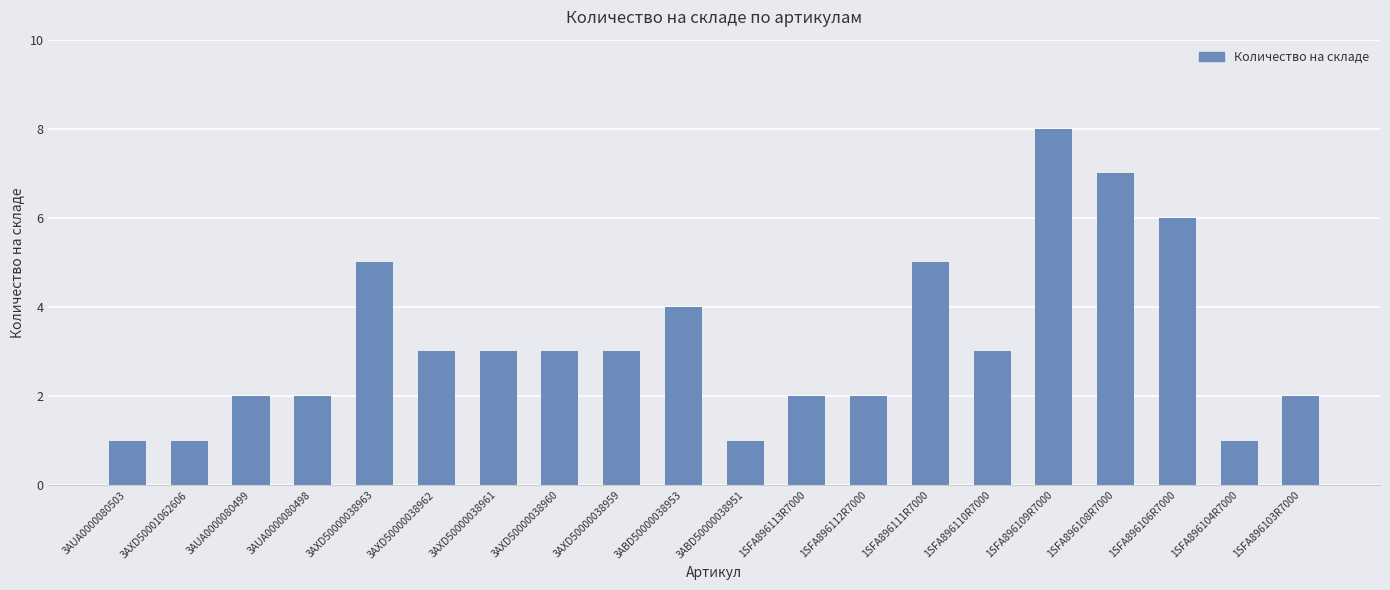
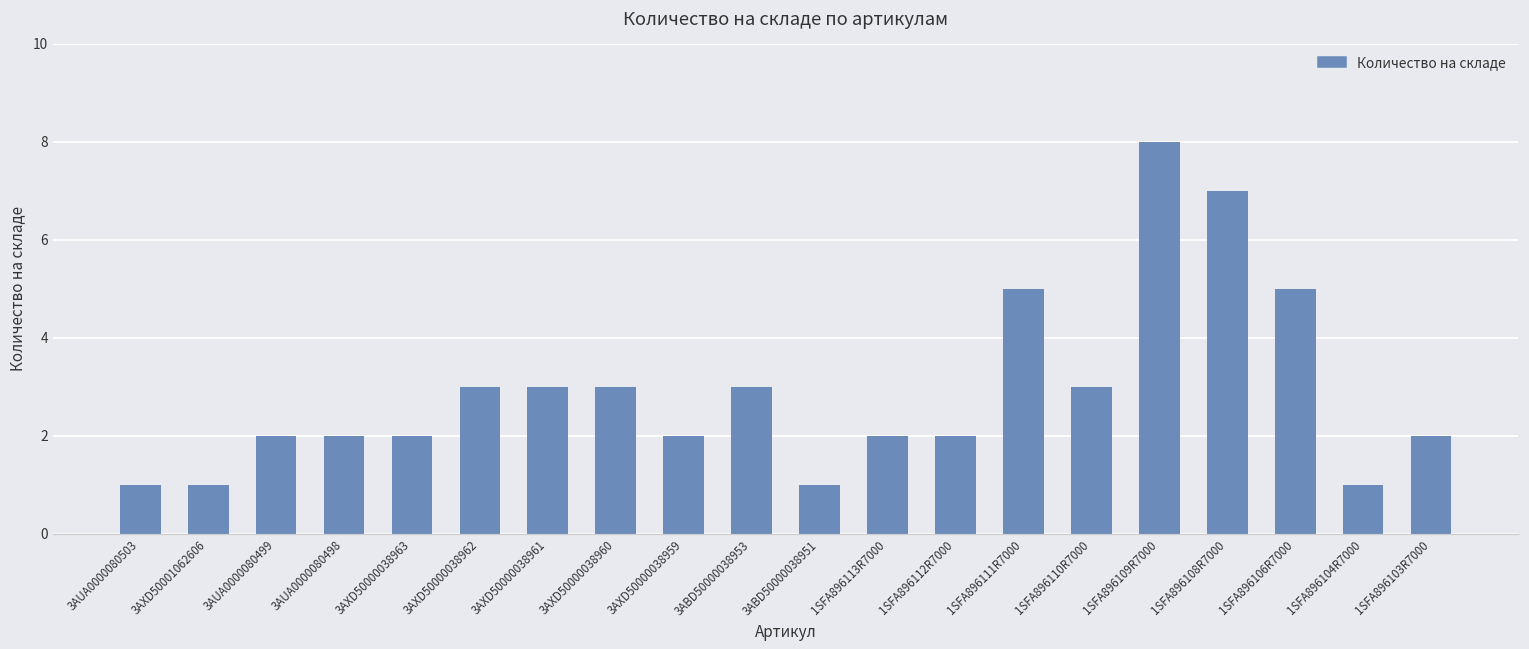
  {
    "3AUA0000080503": 1,
    "3AXD50001062606": 1,
    "3AUA0000080499": 2,
    "3AUA0000080498": 2,
-   "3AXD50000038963": 5,
+   "3AXD50000038963": 2,
    "3AXD50000038962": 3,
    "3AXD50000038961": 3,
    "3AXD50000038960": 3,
-   "3AXD50000038959": 3,
-   "3ABD50000038953": 4,
+   "3AXD50000038959": 2,
+   "3ABD50000038953": 3,
    "3ABD50000038951": 1,
    "1SFA896113R7000": 2,
    "1SFA896112R7000": 2,
    "1SFA896111R7000": 5,
    "1SFA896110R7000": 3,
    "1SFA896109R7000": 8,
    "1SFA896108R7000": 7,
-   "1SFA896106R7000": 6,
+   "1SFA896106R7000": 5,
    "1SFA896104R7000": 1,
    "1SFA896103R7000": 2
  }
